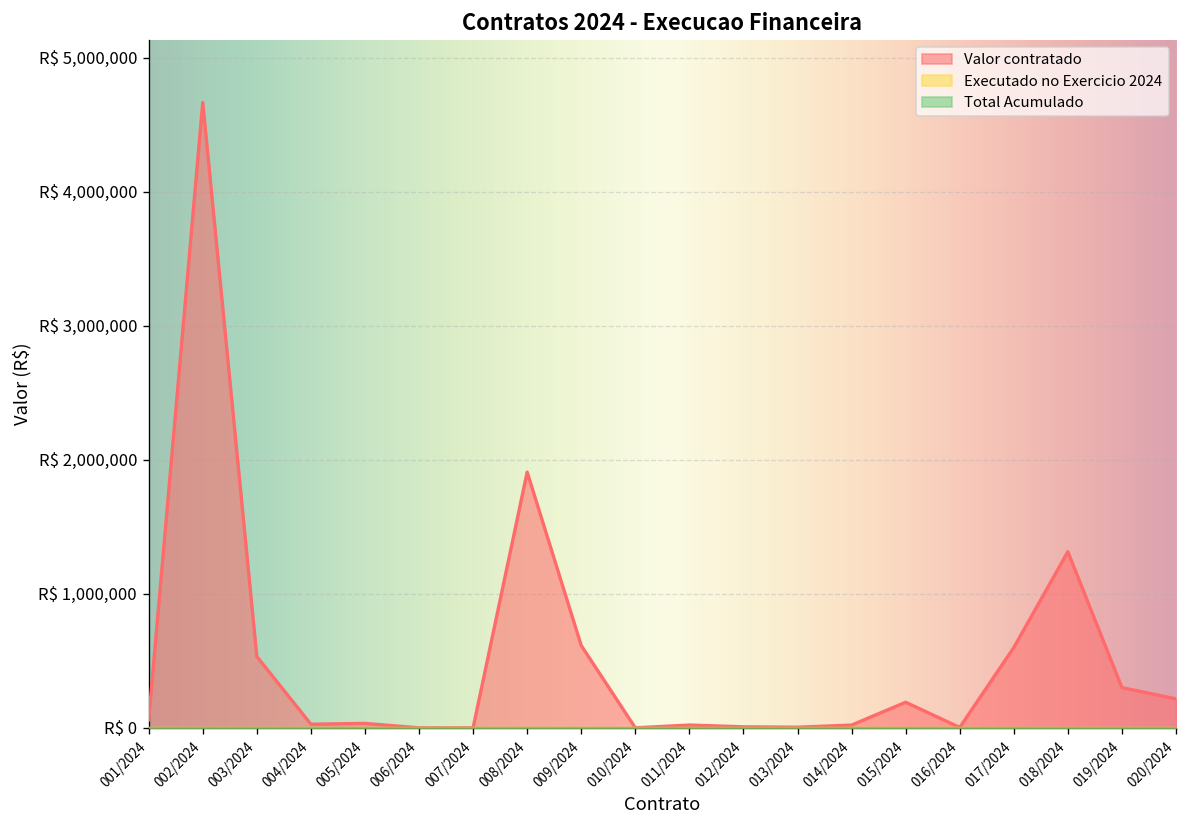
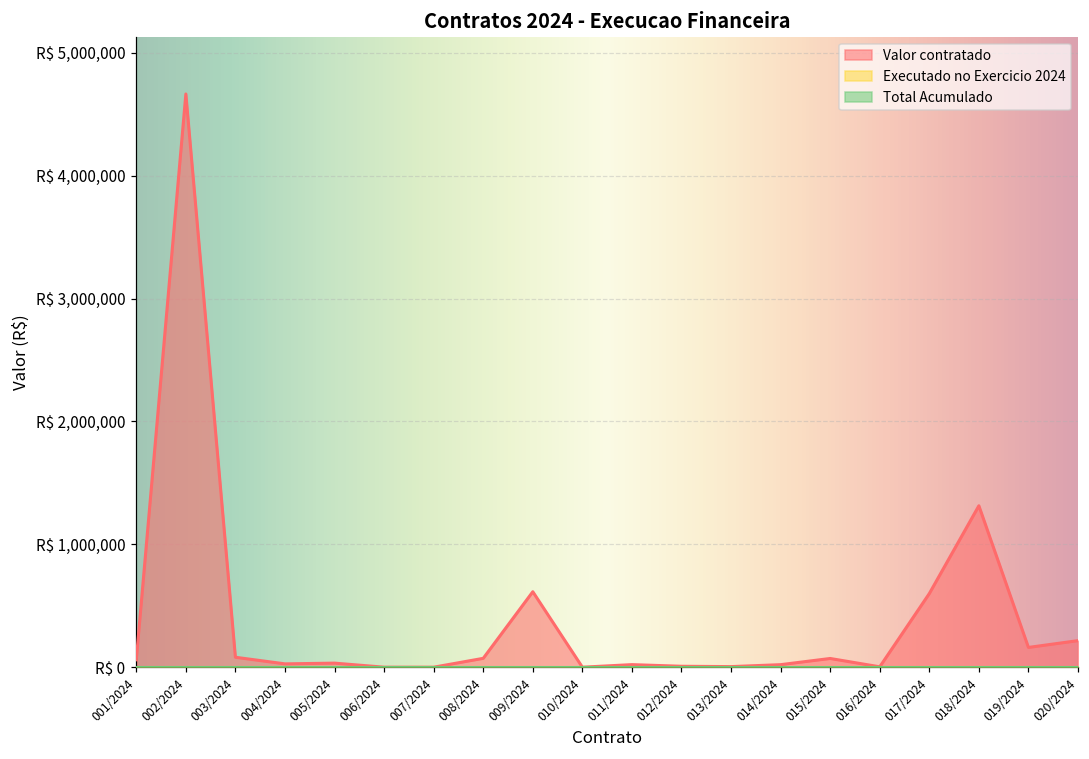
  {
    "Valor contratado": {
      "001/2024": "R$ 60,000",
      "002/2024": "R$ 4,670,000",
-     "003/2024": "R$ 530,000",
+     "003/2024": "R$ 80,000",
      "004/2024": "R$ 30,000",
      "005/2024": "R$ 30,000",
-     "008/2024": "R$ 1,910,000",
+     "008/2024": "R$ 70,000",
      "009/2024": "R$ 610,000",
-     "015/2024": "R$ 190,000",
+     "015/2024": "R$ 70,000",
      "017/2024": "R$ 600,000",
      "018/2024": "R$ 1,310,000",
-     "019/2024": "R$ 300,000",
+     "019/2024": "R$ 160,000",
      "020/2024": "R$ 220,000"
    },
    "Total Acumulado": {
      "001/2024": "R$ 0",
      "002/2024": "R$ 0",
      "003/2024": "R$ 0",
      "004/2024": "R$ 0",
      "005/2024": "R$ 0",
      "008/2024": "R$ 0",
      "009/2024": "R$ 0",
      "015/2024": "R$ 0",
      "017/2024": "R$ 0",
      "018/2024": "R$ 0",
      "019/2024": "R$ 0",
      "020/2024": "R$ 0"
    }
  }
